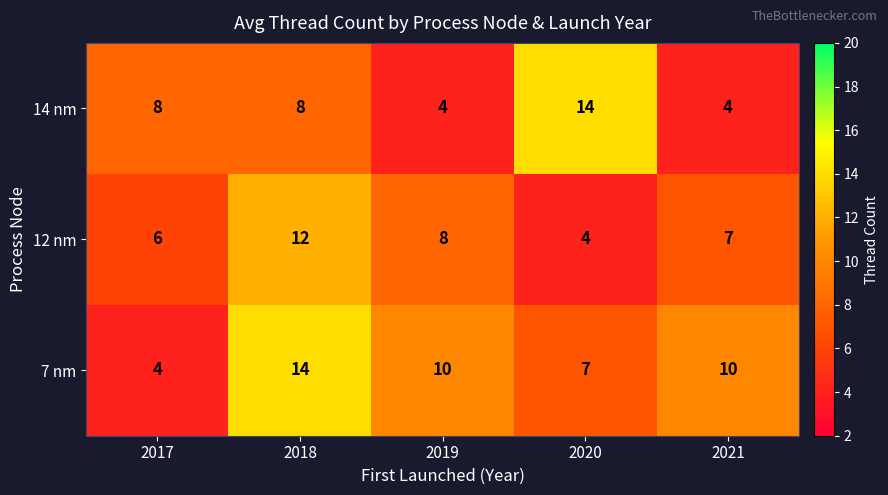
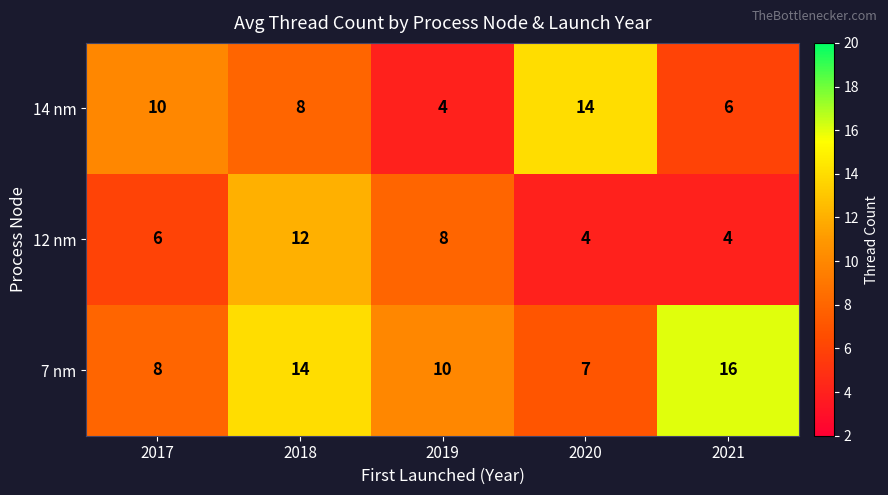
  {
    "14 nm": {
-     "2017": 8,
+     "2017": 10,
      "2018": 8,
      "2019": 4,
      "2020": 14,
-     "2021": 4
+     "2021": 6
    },
    "12 nm": {
      "2017": 6,
      "2018": 12,
      "2019": 8,
      "2020": 4,
-     "2021": 7
+     "2021": 4
    },
    "7 nm": {
-     "2017": 4,
+     "2017": 8,
      "2018": 14,
      "2019": 10,
      "2020": 7,
-     "2021": 10
+     "2021": 16
    }
  }
